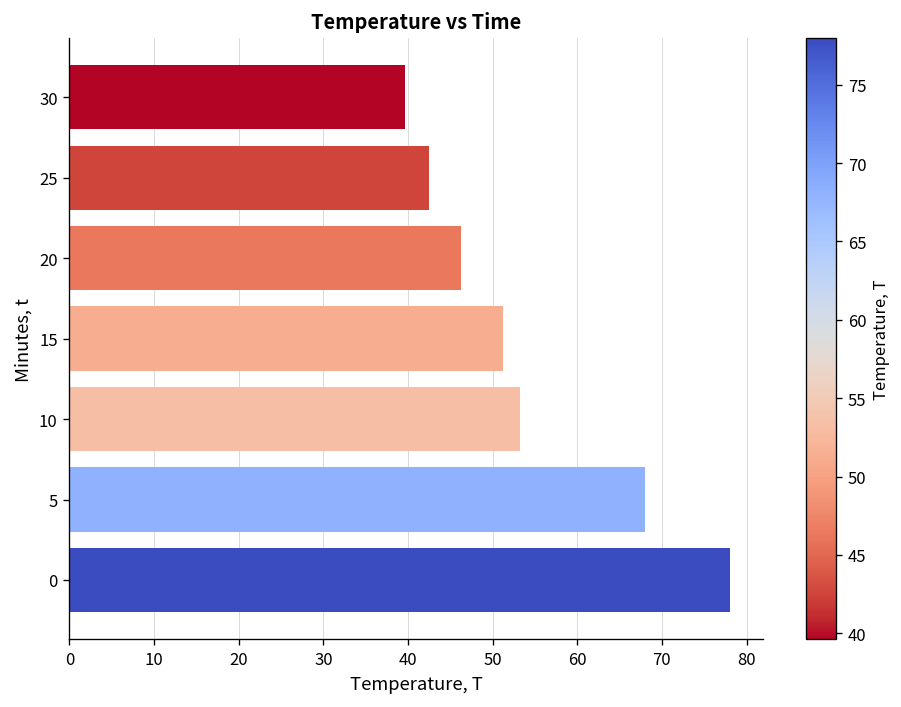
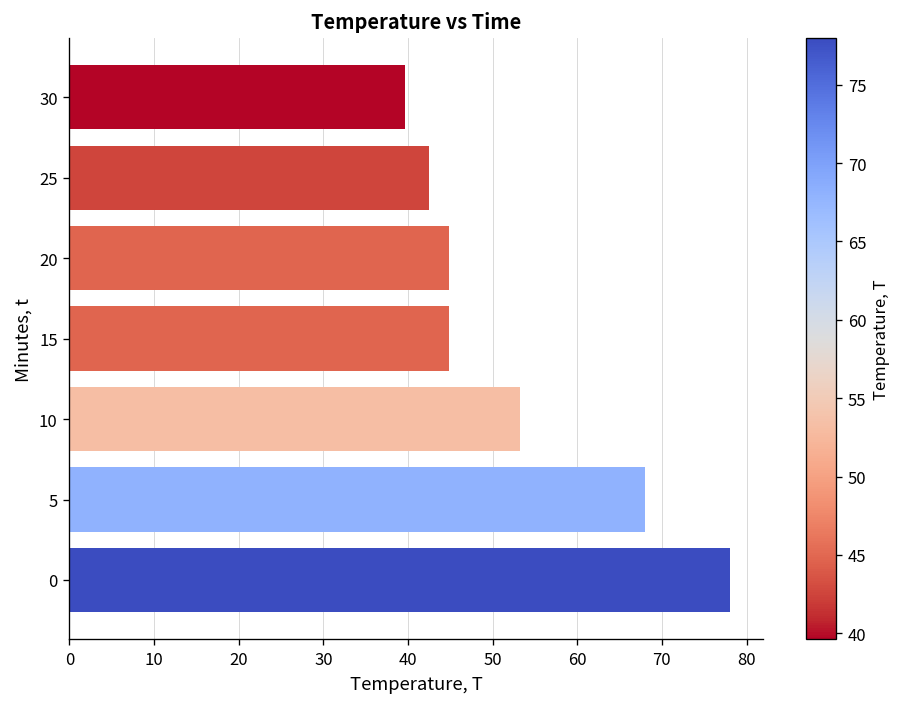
  {
    "30": 40,
    "25": 43,
-   "20": 46,
-   "15": 51,
+   "20": 45,
+   "15": 45,
    "10": 53,
    "5": 68,
    "0": 78
  }
